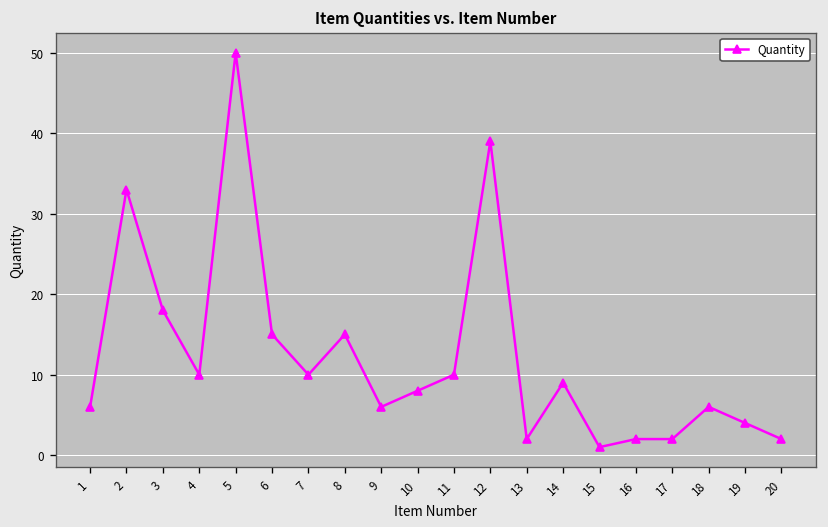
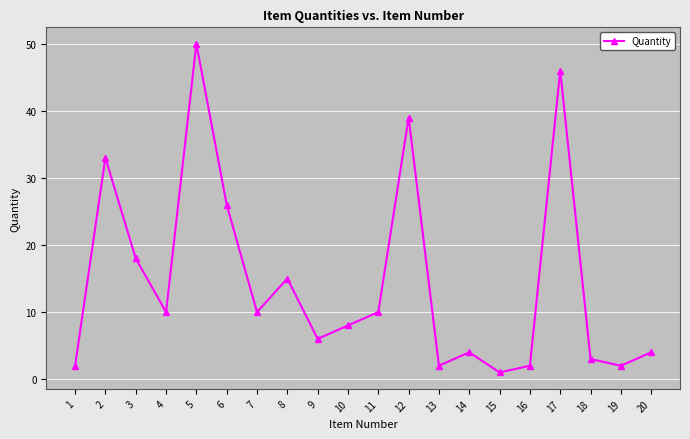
  {
-   "1": 6,
+   "1": 2,
    "2": 33,
    "3": 18,
    "4": 10,
    "5": 50,
-   "6": 15,
+   "6": 26,
    "7": 10,
    "8": 15,
    "9": 6,
    "10": 8,
    "11": 10,
    "12": 39,
    "13": 2,
-   "14": 9,
+   "14": 4,
    "15": 1,
    "16": 2,
-   "17": 2,
-   "18": 6,
-   "19": 4,
-   "20": 2
+   "17": 46,
+   "18": 3,
+   "19": 2,
+   "20": 4
  }
